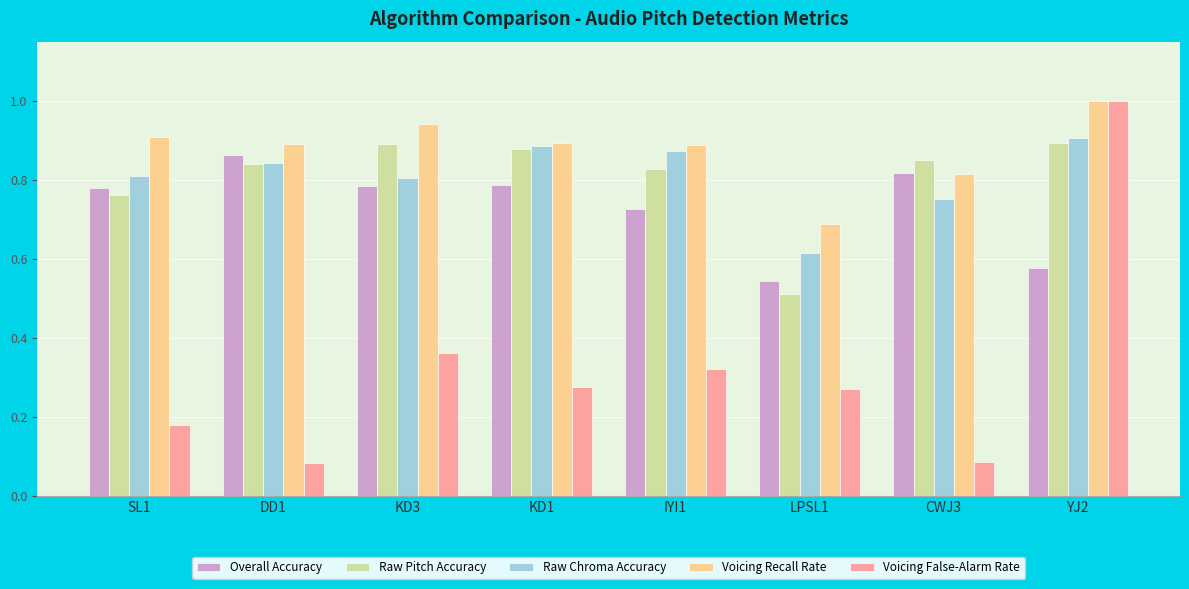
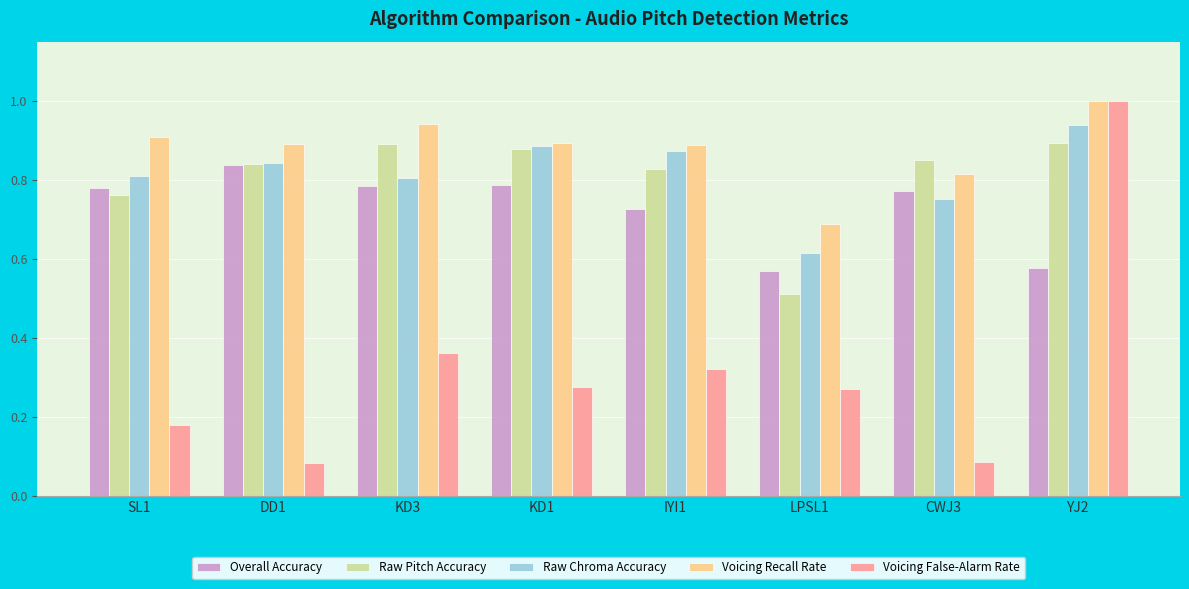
  {
    "Overall Accuracy": {
      "SL1": 0.78,
-     "DD1": 0.86,
+     "DD1": 0.84,
      "KD3": 0.78,
      "KD1": 0.79,
      "IYI1": 0.73,
-     "LPSL1": 0.54,
-     "CWJ3": 0.82,
+     "LPSL1": 0.57,
+     "CWJ3": 0.77,
      "YJ2": 0.58
    },
    "Raw Chroma Accuracy": {
      "SL1": 0.81,
      "DD1": 0.84,
      "KD3": 0.80,
      "KD1": 0.89,
      "IYI1": 0.87,
      "LPSL1": 0.61,
      "CWJ3": 0.75,
-     "YJ2": 0.91
+     "YJ2": 0.94
    }
  }
